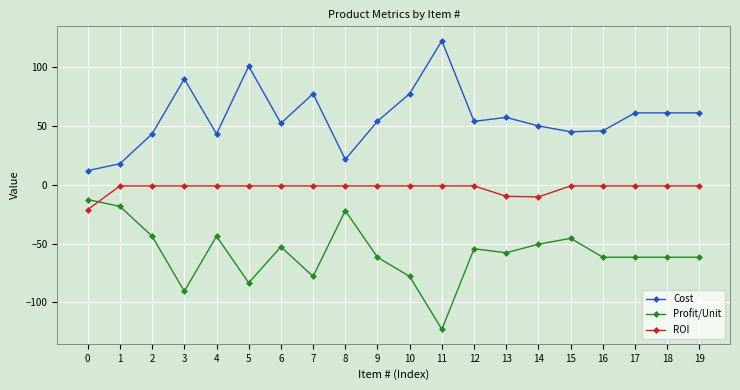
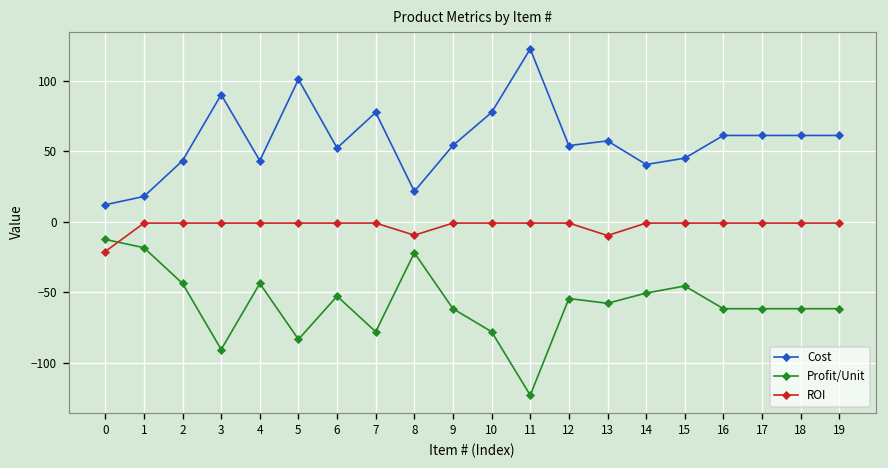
  {
    "Cost": {
      "0": 12,
      "1": 18,
      "2": 43,
      "3": 90,
      "4": 43,
      "5": 101,
      "6": 52,
      "7": 77,
      "8": 21,
      "9": 54,
      "10": 77,
      "11": 122,
      "12": 54,
      "13": 57,
-     "14": 50,
+     "14": 41,
      "15": 45,
-     "16": 46,
+     "16": 61,
      "17": 61,
      "18": 61,
      "19": 61
    },
    "Profit/Unit": {
      "0": -13,
      "1": -18,
      "2": -44,
      "3": -91,
      "4": -44,
      "5": -83,
      "6": -53,
      "7": -78,
      "8": -22,
      "9": -62,
      "10": -78,
      "11": -123,
      "12": -54,
      "13": -58,
      "14": -51,
      "15": -46,
      "16": -62,
      "17": -62,
      "18": -62,
      "19": -62
    },
    "ROI": {
      "0": -21,
      "1": -1,
      "2": -1,
      "3": -1,
      "4": -1,
      "5": -1,
      "6": -1,
      "7": -1,
-     "8": -1,
+     "8": -10,
      "9": -1,
      "10": -1,
      "11": -1,
      "12": -1,
      "13": -10,
-     "14": -10,
+     "14": -1,
      "15": -1,
      "16": -1,
      "17": -1,
      "18": -1,
      "19": -1
    }
  }
